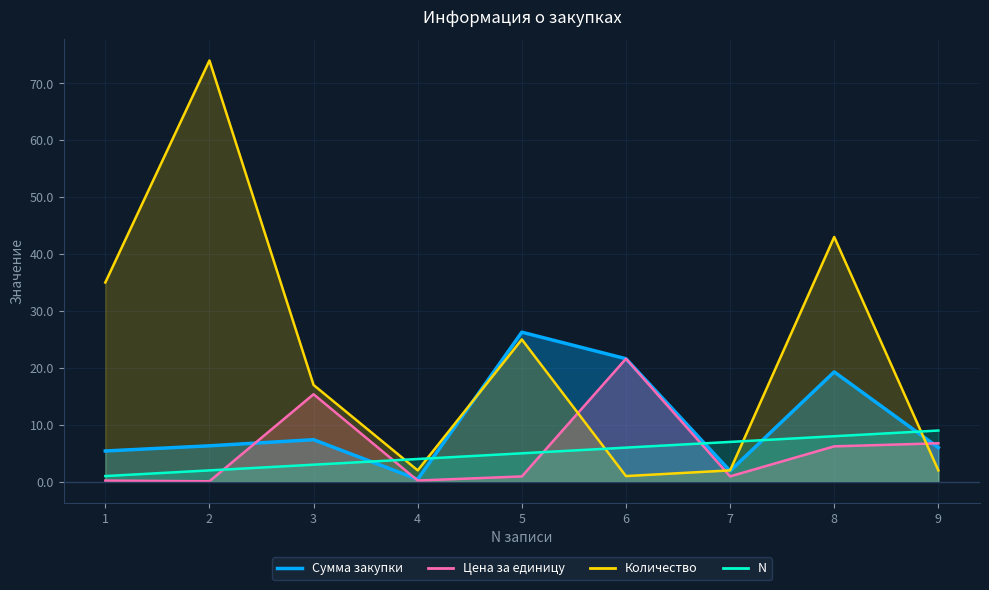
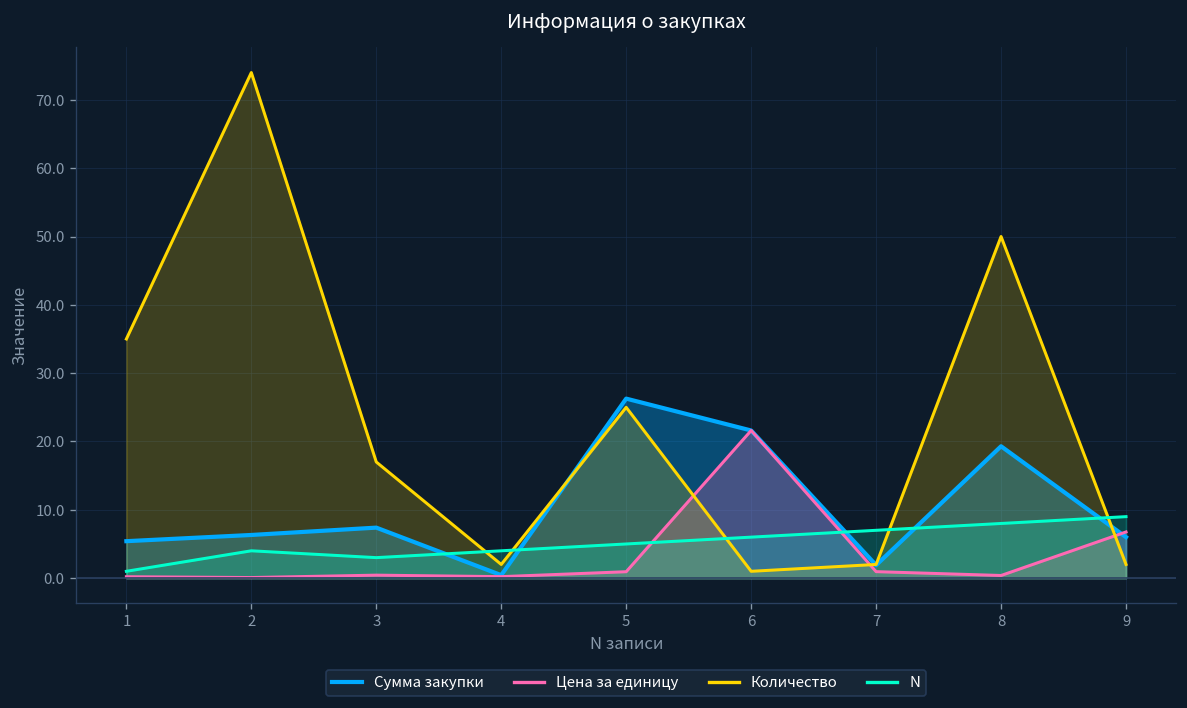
  {
    "Сумма закупки": {
      "1": 5,
      "2": 6,
      "3": 7,
      "5": 26,
      "8": 19,
      "9": 6
    },
    "Цена за единицу": {
      "1": 0,
      "2": 0,
-     "3": 15,
+     "3": 0,
      "5": 1,
      "7": 1,
-     "8": 6,
+     "8": 0,
      "9": 7
    },
    "Количество": {
      "1": 35,
      "2": 74,
      "3": 17,
      "4": 2,
      "5": 25,
      "6": 1,
-     "8": 43,
+     "8": 50,
      "9": 2
    },
    "N": {
      "1": 1,
-     "2": 2,
+     "2": 4,
      "3": 3,
      "4": 4,
      "5": 5,
      "6": 6,
      "7": 7,
      "8": 8,
      "9": 9
    }
  }
